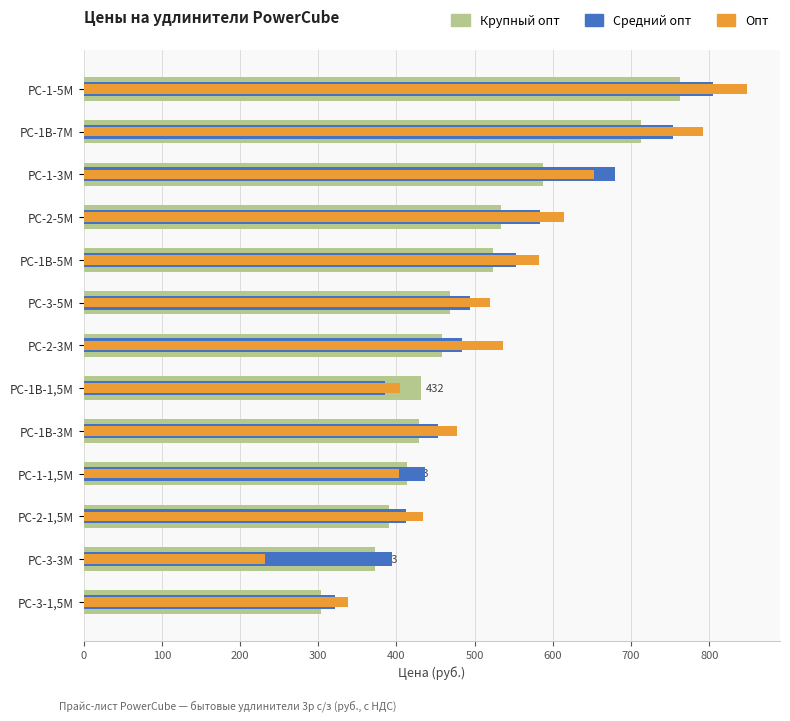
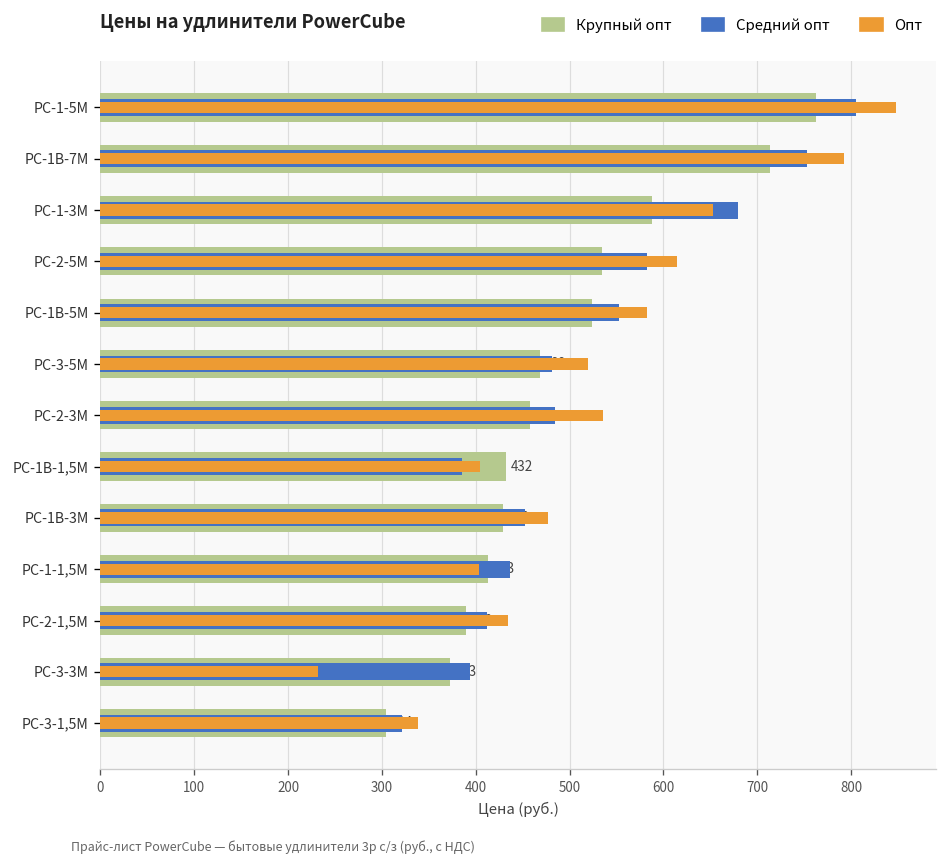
  {
    "Крупный опт": {
      "PC-1B-1,5M": 432
    },
    "Средний опт": {
      "PC-1-3M": 680,
-     "PC-3-5M": 490
+     "PC-3-5M": 480
    }
  }
